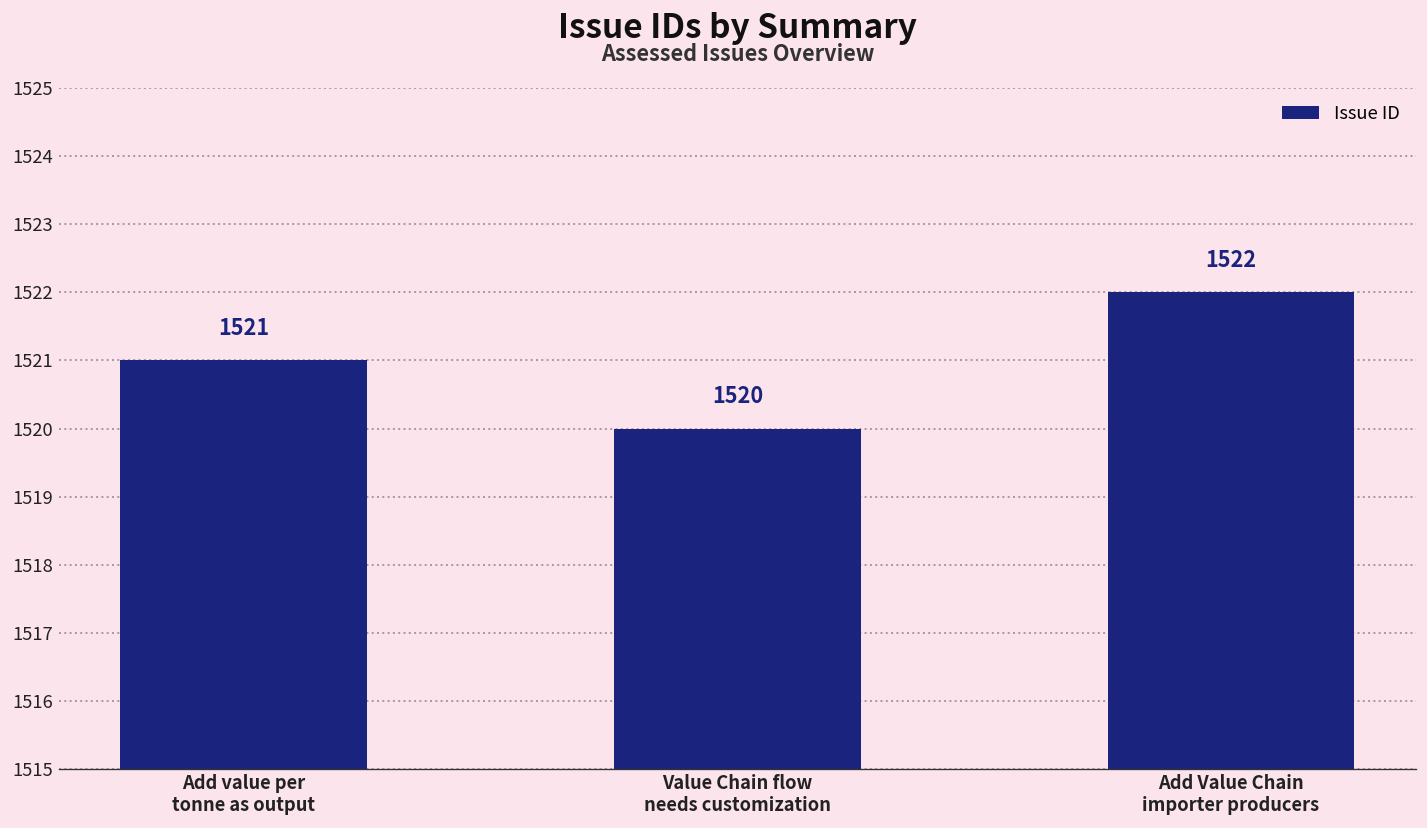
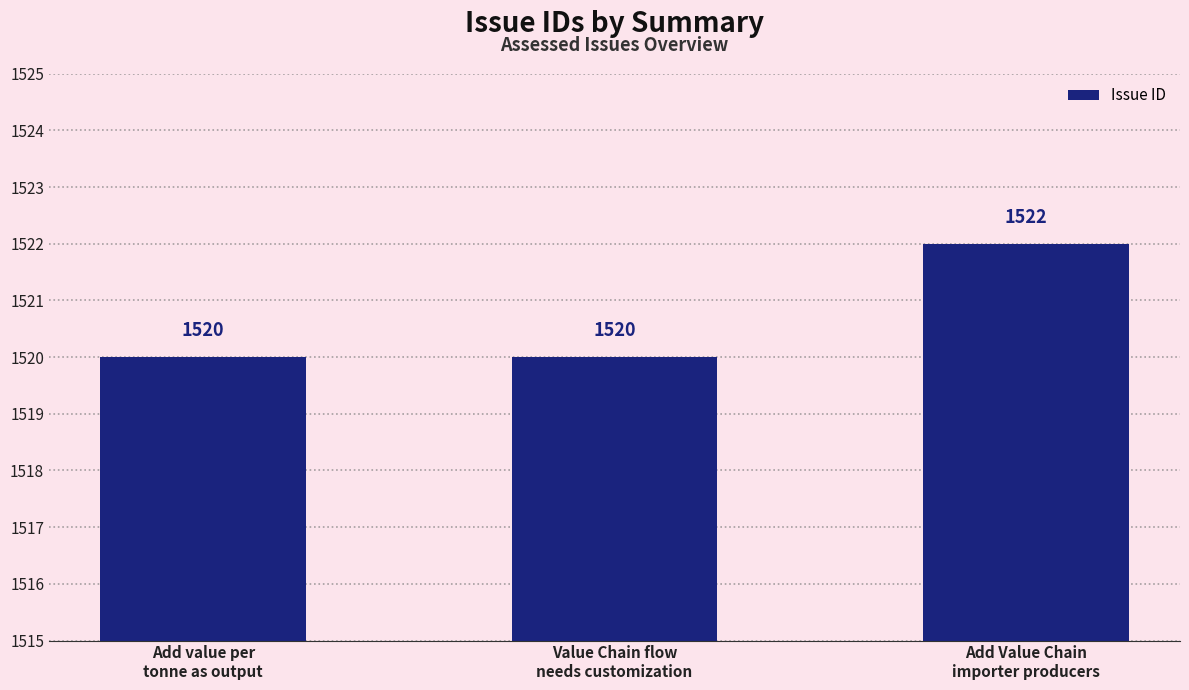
  {
-   "Add value per tonne as output": 1521,
+   "Add value per tonne as output": 1520,
    "Value Chain flow needs customization": 1520,
    "Add Value Chain importer producers": 1522
  }
